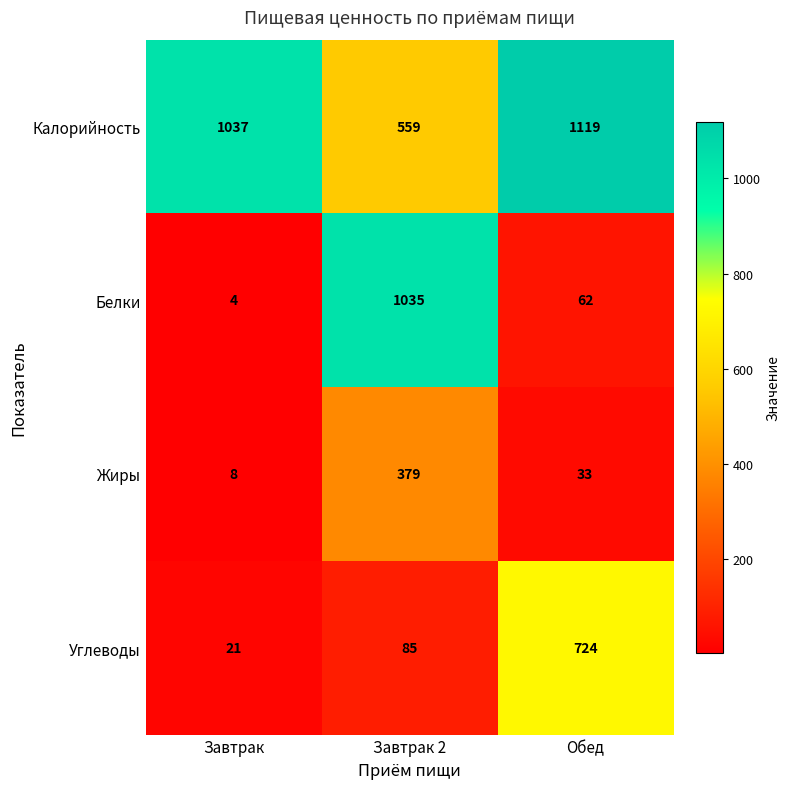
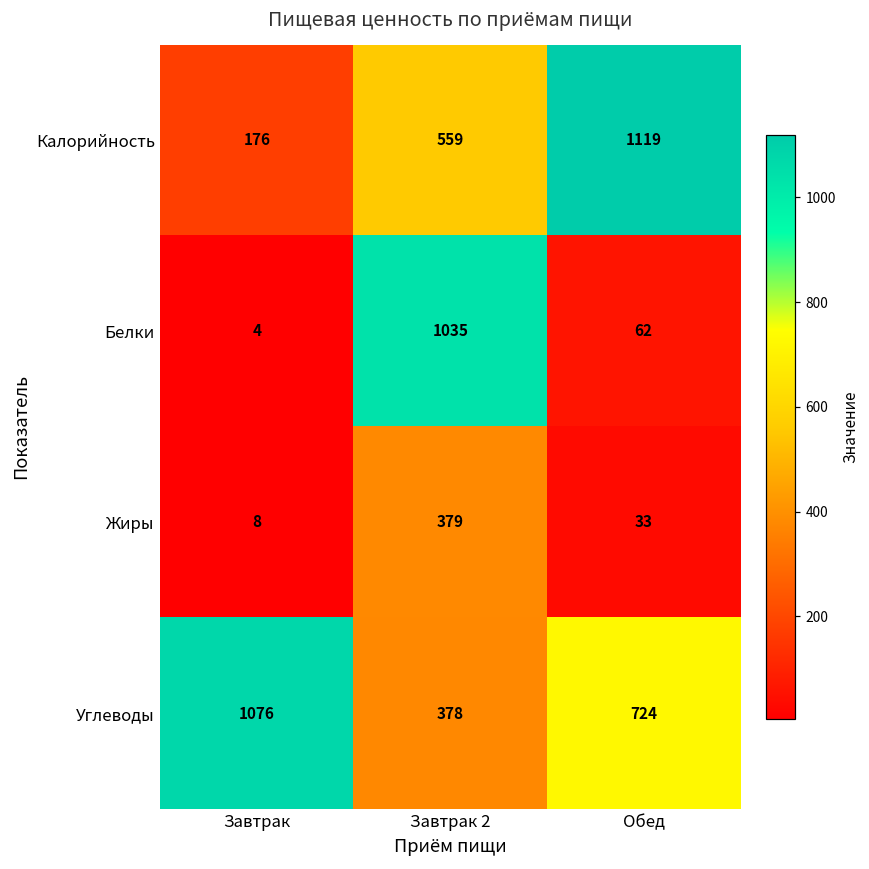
  {
    "Калорийность": {
-     "Завтрак": 1037,
+     "Завтрак": 176,
      "Завтрак 2": 559,
      "Обед": 1119
    },
    "Белки": {
      "Завтрак": 4,
      "Завтрак 2": 1035,
      "Обед": 62
    },
    "Жиры": {
      "Завтрак": 8,
      "Завтрак 2": 379,
      "Обед": 33
    },
    "Углеводы": {
-     "Завтрак": 21,
-     "Завтрак 2": 85,
+     "Завтрак": 1076,
+     "Завтрак 2": 378,
      "Обед": 724
    }
  }
